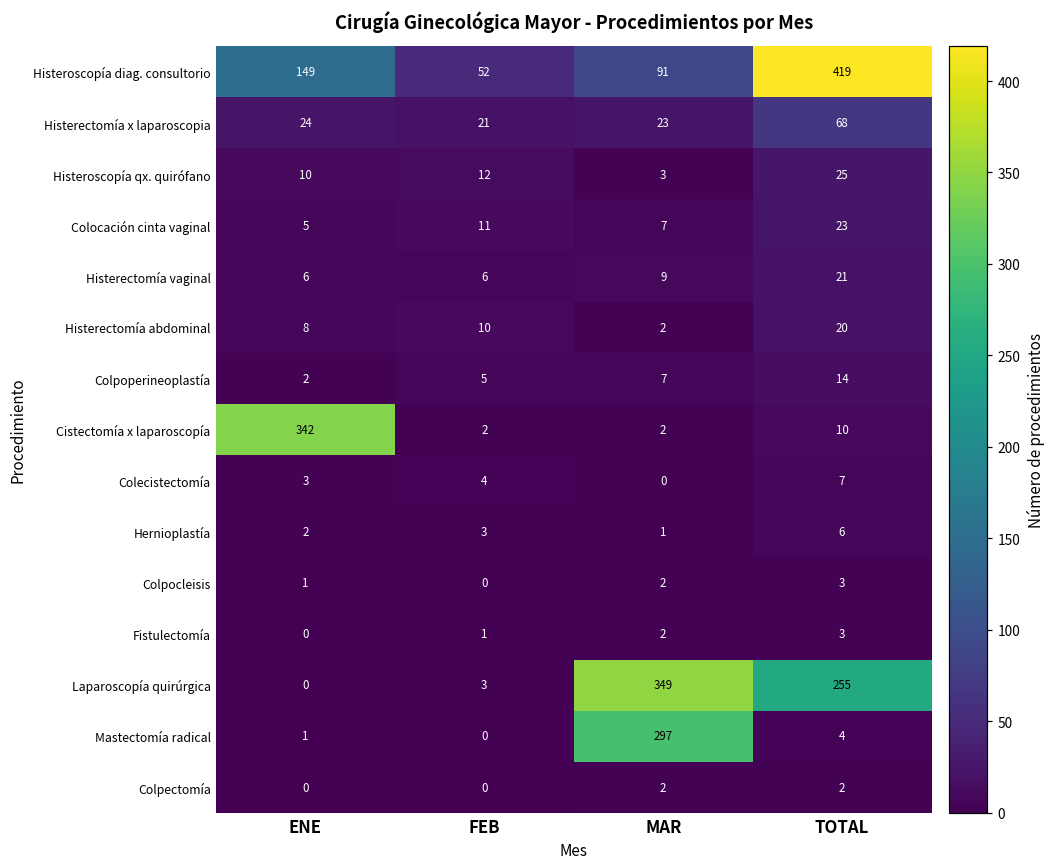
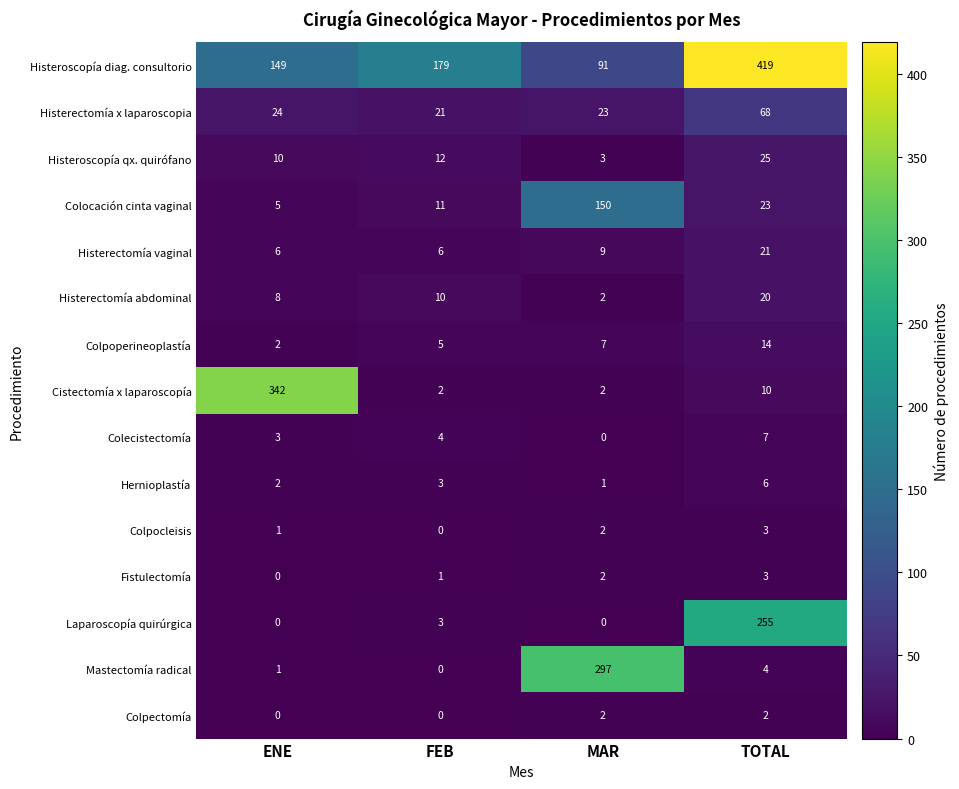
  {
    "Histeroscopía diag. consultorio": {
      "ENE": 149,
-     "FEB": 52,
+     "FEB": 179,
      "MAR": 91,
      "TOTAL": 419
    },
    "Histerectomía x laparoscopia": {
      "ENE": 24,
      "FEB": 21,
      "MAR": 23,
      "TOTAL": 68
    },
    "Histeroscopía qx. quirófano": {
      "ENE": 10,
      "FEB": 12,
      "MAR": 3,
      "TOTAL": 25
    },
    "Colocación cinta vaginal": {
      "ENE": 5,
      "FEB": 11,
-     "MAR": 7,
+     "MAR": 150,
      "TOTAL": 23
    },
    "Histerectomía vaginal": {
      "ENE": 6,
      "FEB": 6,
      "MAR": 9,
      "TOTAL": 21
    },
    "Histerectomía abdominal": {
      "ENE": 8,
      "FEB": 10,
      "MAR": 2,
      "TOTAL": 20
    },
    "Colpoperineoplastía": {
      "ENE": 2,
      "FEB": 5,
      "MAR": 7,
      "TOTAL": 14
    },
    "Cistectomía x laparoscopía": {
      "ENE": 342,
      "FEB": 2,
      "MAR": 2,
      "TOTAL": 10
    },
    "Colecistectomía": {
      "ENE": 3,
      "FEB": 4,
      "MAR": 0,
      "TOTAL": 7
    },
    "Hernioplastía": {
      "ENE": 2,
      "FEB": 3,
      "MAR": 1,
      "TOTAL": 6
    },
    "Colpocleisis": {
      "ENE": 1,
      "FEB": 0,
      "MAR": 2,
      "TOTAL": 3
    },
    "Fistulectomía": {
      "ENE": 0,
      "FEB": 1,
      "MAR": 2,
      "TOTAL": 3
    },
    "Laparoscopía quirúrgica": {
      "ENE": 0,
      "FEB": 3,
-     "MAR": 349,
+     "MAR": 0,
      "TOTAL": 255
    },
    "Mastectomía radical": {
      "ENE": 1,
      "FEB": 0,
      "MAR": 297,
      "TOTAL": 4
    },
    "Colpectomía": {
      "ENE": 0,
      "FEB": 0,
      "MAR": 2,
      "TOTAL": 2
    }
  }
